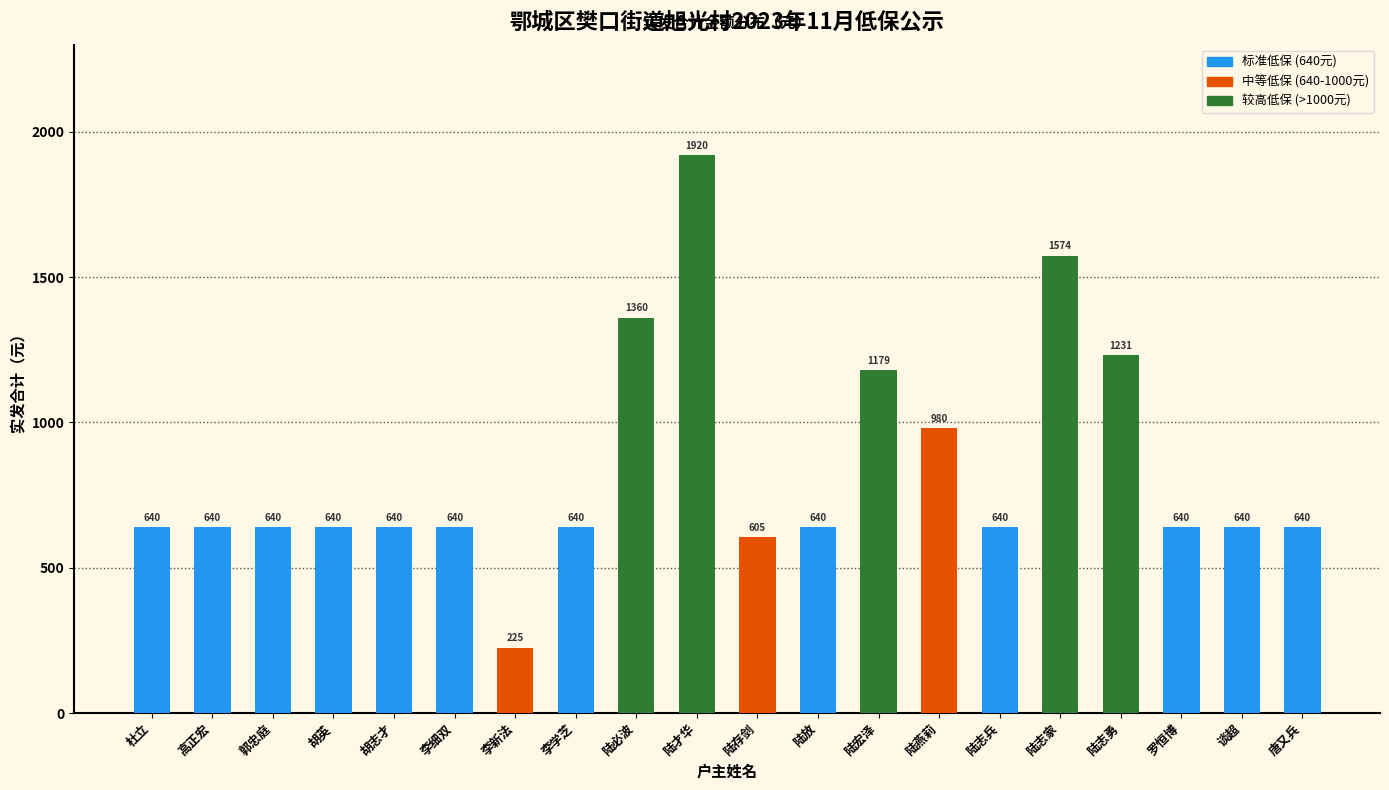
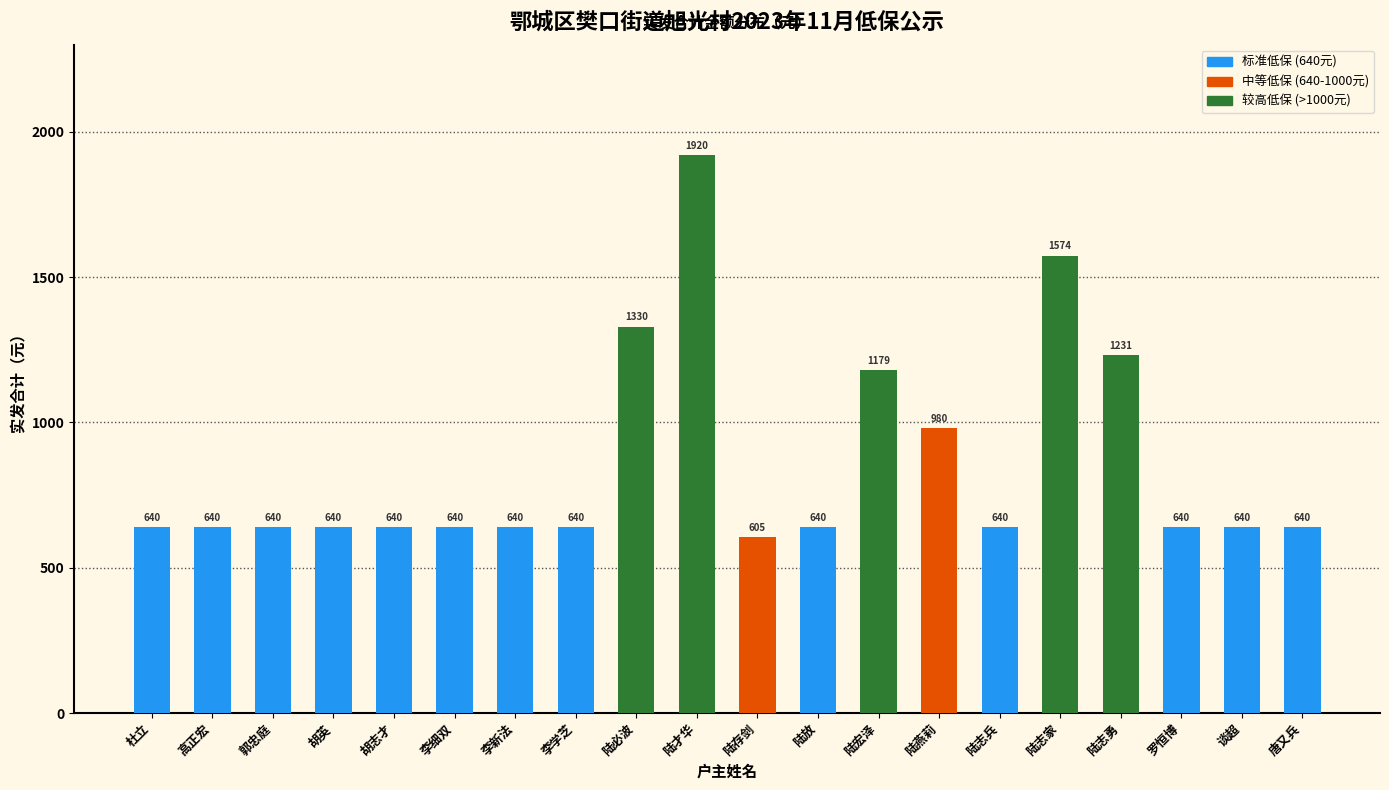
  {
    "杜立": 640,
    "高正宏": 640,
    "郭忠庭": 640,
    "胡英": 640,
    "胡志才": 640,
    "李细双": 640,
-   "李新法": 225,
+   "李新法": 640,
    "李学芝": 640,
-   "陆必波": 1360,
+   "陆必波": 1330,
    "陆才华": 1920,
    "陆存剑": 605,
    "陆放": 640,
    "陆宏泽": 1179,
    "陆燕莉": 980,
    "陆志兵": 640,
    "陆志家": 1574,
    "陆志勇": 1231,
    "罗恒博": 640,
    "谈超": 640,
    "唐又兵": 640
  }
